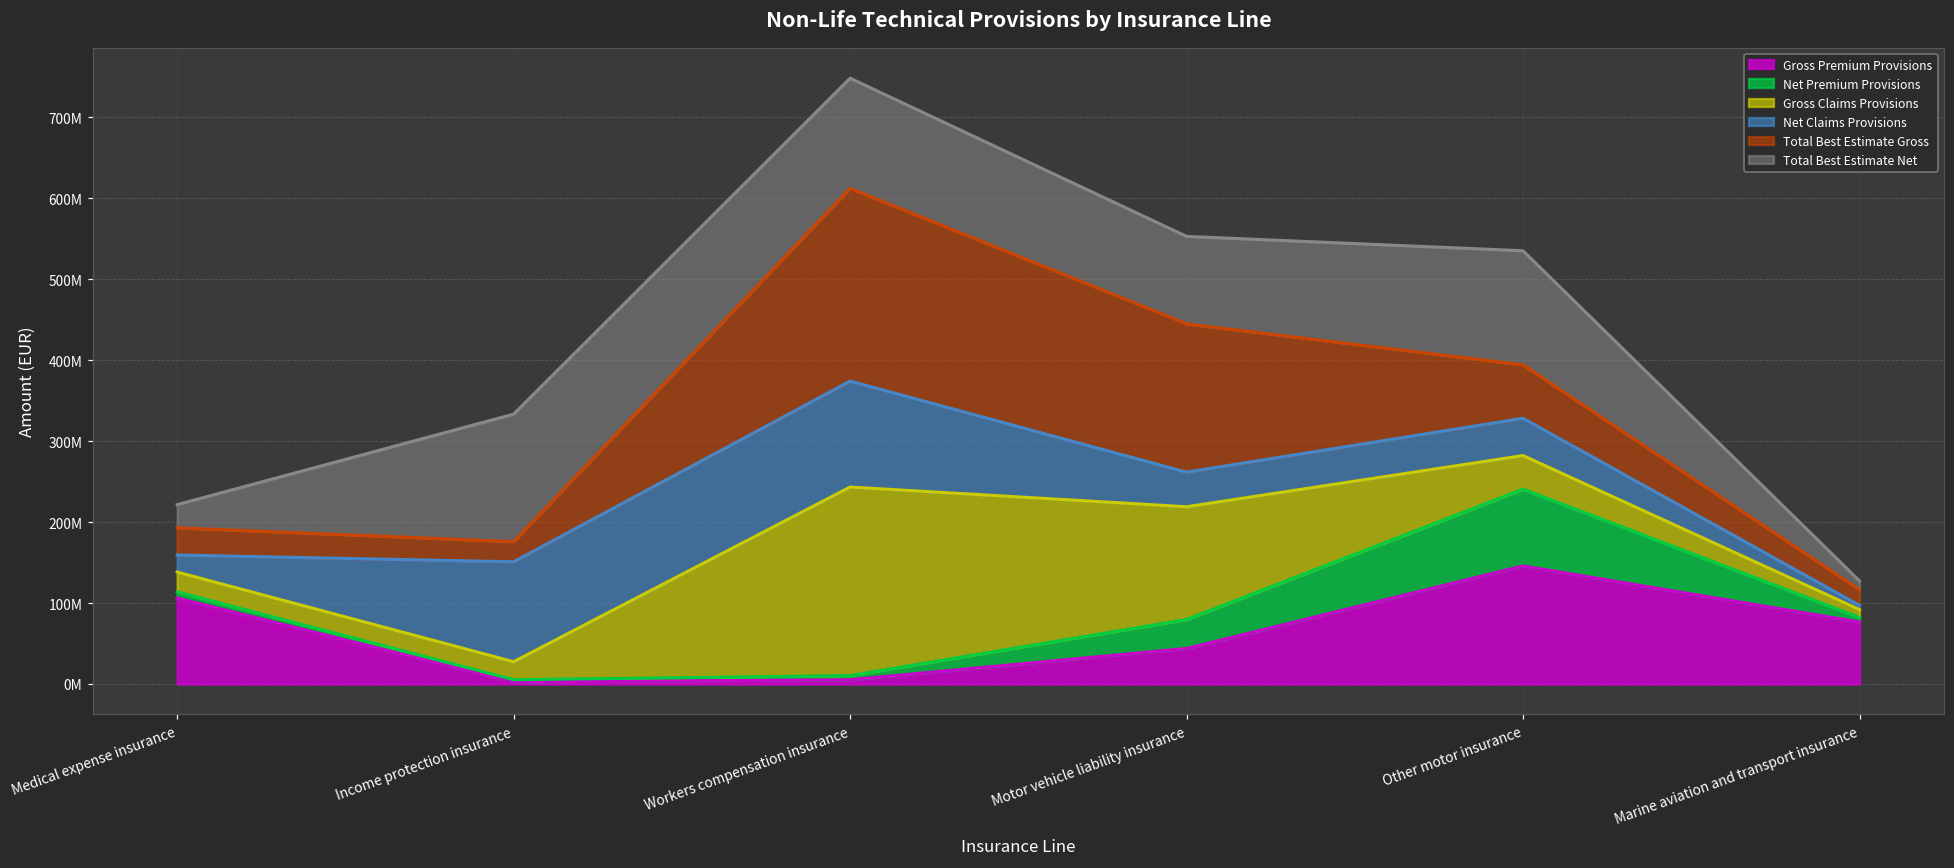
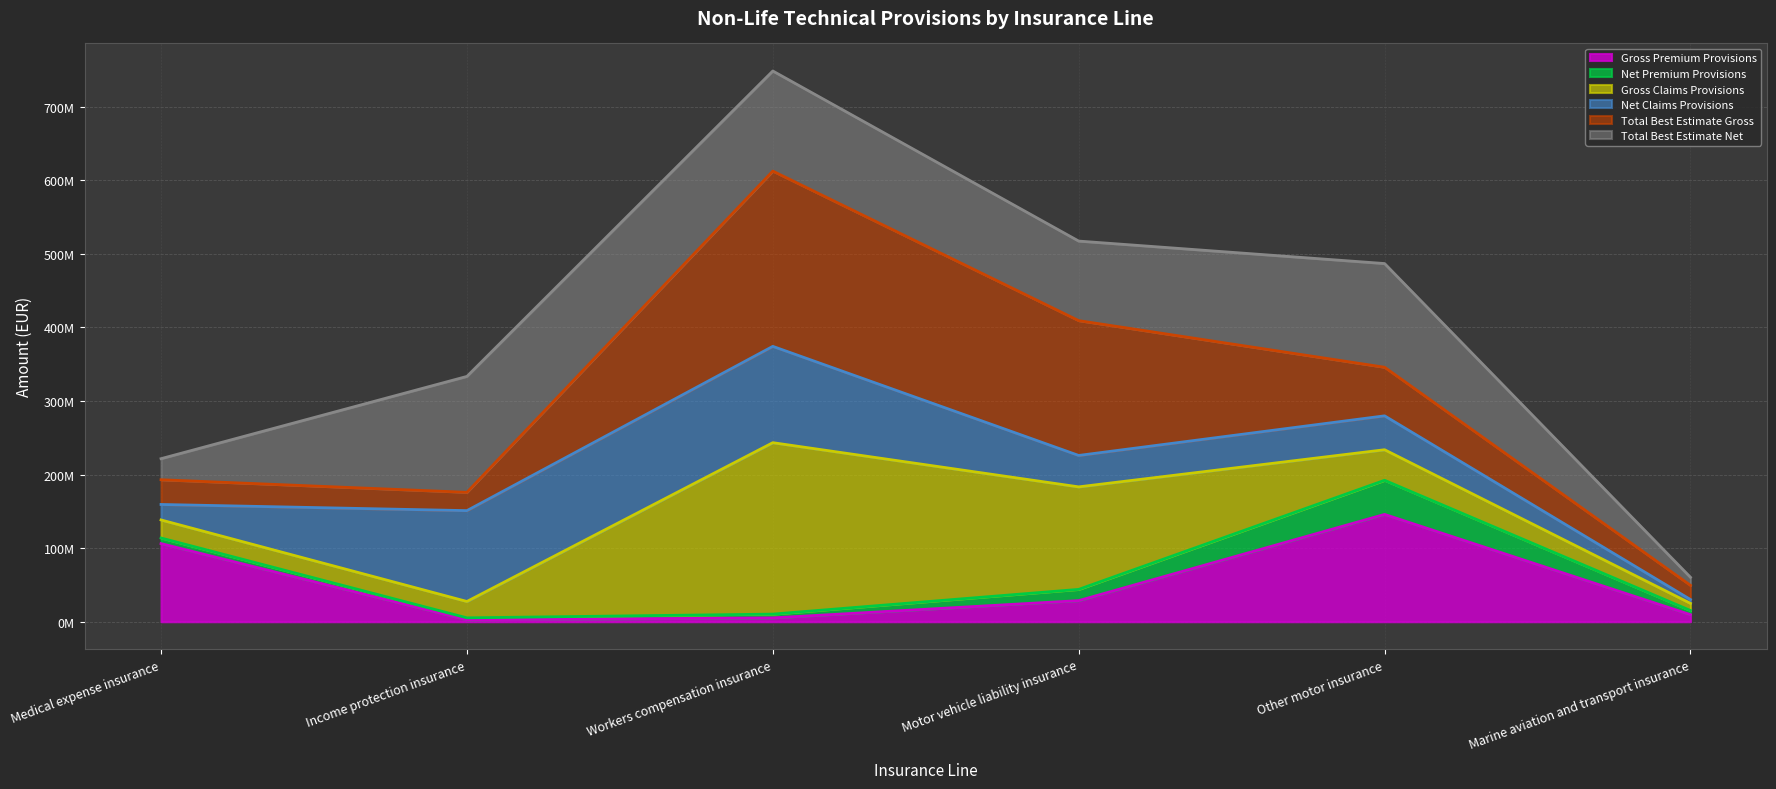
  {
    "Gross Premium Provisions": {
      "Medical expense insurance": 110000000,
      "Workers compensation insurance": 10000000,
-     "Motor vehicle liability insurance": 40000000,
+     "Motor vehicle liability insurance": 30000000,
      "Other motor insurance": 150000000,
-     "Marine aviation and transport insurance": 80000000
+     "Marine aviation and transport insurance": 10000000
    },
    "Net Premium Provisions": {
      "Medical expense insurance": 10000000,
      "Workers compensation insurance": 10000000,
-     "Motor vehicle liability insurance": 40000000,
-     "Other motor insurance": 90000000,
+     "Motor vehicle liability insurance": 20000000,
+     "Other motor insurance": 50000000,
      "Marine aviation and transport insurance": 10000000
    },
    "Gross Claims Provisions": {
      "Medical expense insurance": 20000000,
      "Income protection insurance": 20000000,
      "Workers compensation insurance": 230000000,
      "Motor vehicle liability insurance": 140000000,
      "Other motor insurance": 40000000,
      "Marine aviation and transport insurance": 10000000
    },
    "Net Claims Provisions": {
      "Medical expense insurance": 20000000,
      "Income protection insurance": 120000000,
      "Workers compensation insurance": 130000000,
      "Motor vehicle liability insurance": 40000000,
      "Other motor insurance": 50000000,
      "Marine aviation and transport insurance": 10000000
    },
    "Total Best Estimate Gross": {
      "Medical expense insurance": 30000000,
      "Income protection insurance": 20000000,
      "Workers compensation insurance": 240000000,
      "Motor vehicle liability insurance": 180000000,
      "Other motor insurance": 70000000,
      "Marine aviation and transport insurance": 20000000
    },
    "Total Best Estimate Net": {
      "Medical expense insurance": 30000000,
      "Income protection insurance": 160000000,
      "Workers compensation insurance": 140000000,
      "Motor vehicle liability insurance": 110000000,
      "Other motor insurance": 140000000,
      "Marine aviation and transport insurance": 10000000
    }
  }
